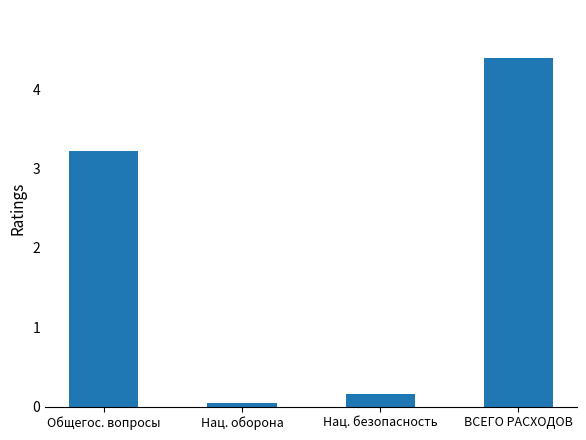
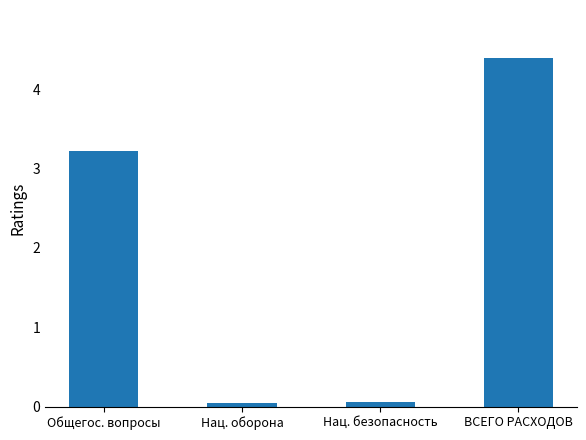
  {
    "Общегос. вопросы": 3.2,
    "Нац. оборона": 0.0,
-   "Нац. безопасность": 0.2,
+   "Нац. безопасность": 0.1,
    "ВСЕГО РАСХОДОВ": 4.4
  }
